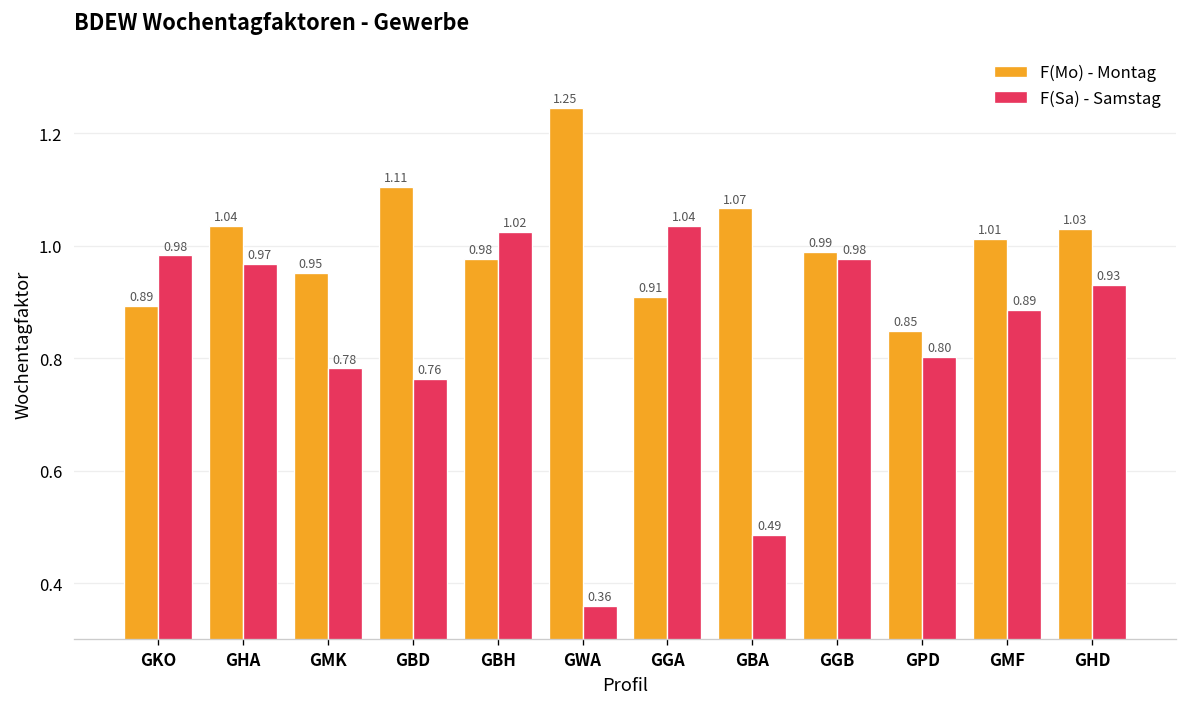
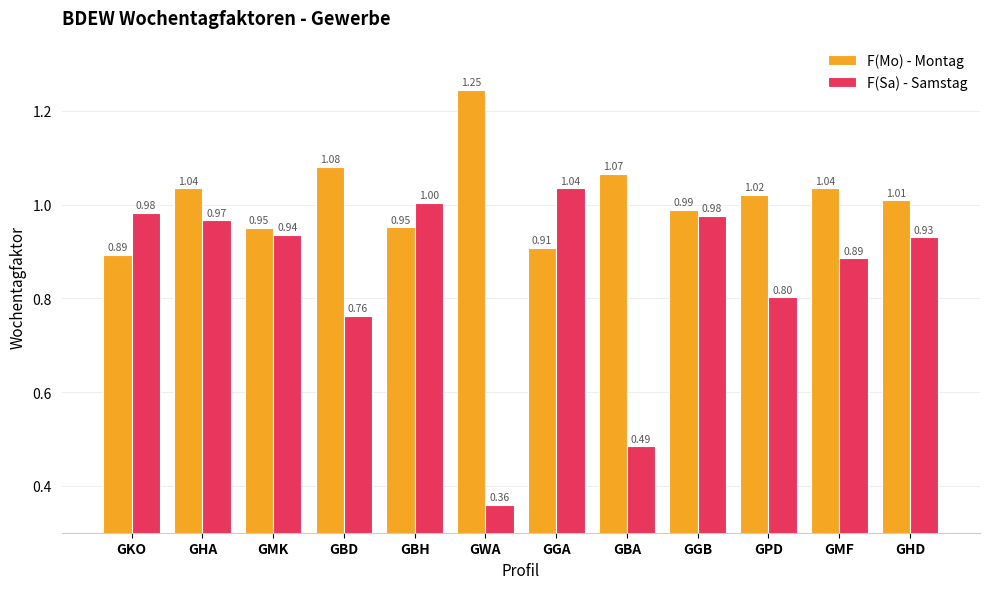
  {
    "F(Mo) - Montag": {
      "GKO": 0.89,
      "GHA": 1.04,
      "GMK": 0.95,
-     "GBD": 1.11,
-     "GBH": 0.98,
+     "GBD": 1.08,
+     "GBH": 0.95,
      "GWA": 1.25,
      "GGA": 0.91,
      "GBA": 1.07,
      "GGB": 0.99,
-     "GPD": 0.85,
-     "GMF": 1.01,
-     "GHD": 1.03
+     "GPD": 1.02,
+     "GMF": 1.04,
+     "GHD": 1.01
    },
    "F(Sa) - Samstag": {
      "GKO": 0.98,
      "GHA": 0.97,
-     "GMK": 0.78,
+     "GMK": 0.94,
      "GBD": 0.76,
-     "GBH": 1.02,
+     "GBH": 1.00,
      "GWA": 0.36,
      "GGA": 1.04,
      "GBA": 0.49,
      "GGB": 0.98,
      "GPD": 0.80,
      "GMF": 0.89,
      "GHD": 0.93
    }
  }
